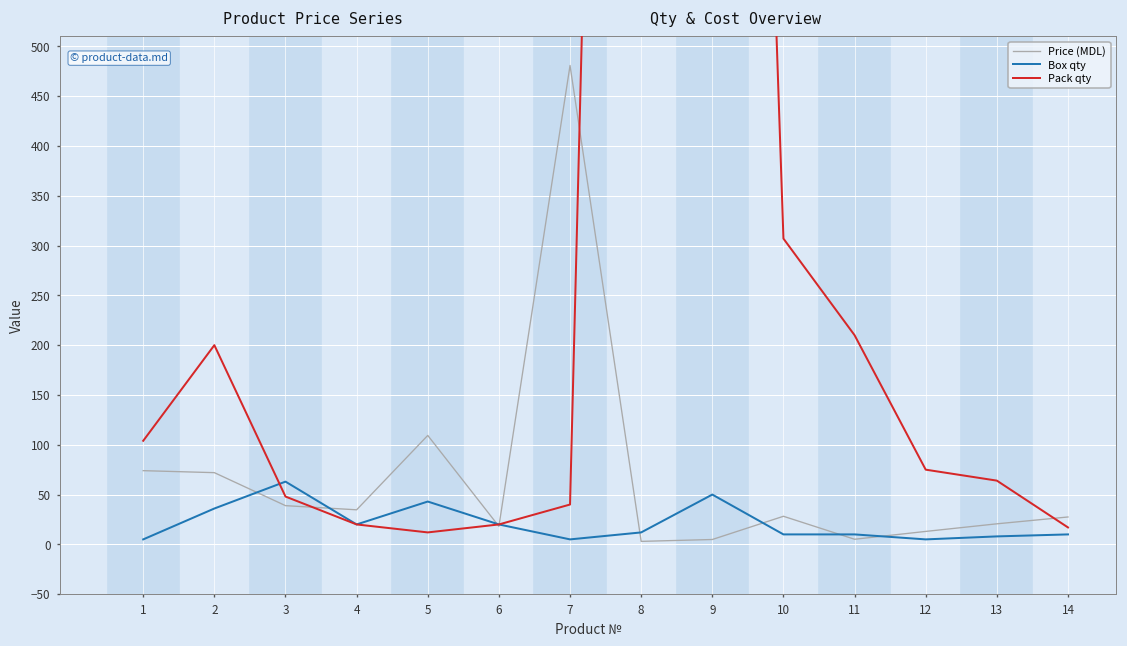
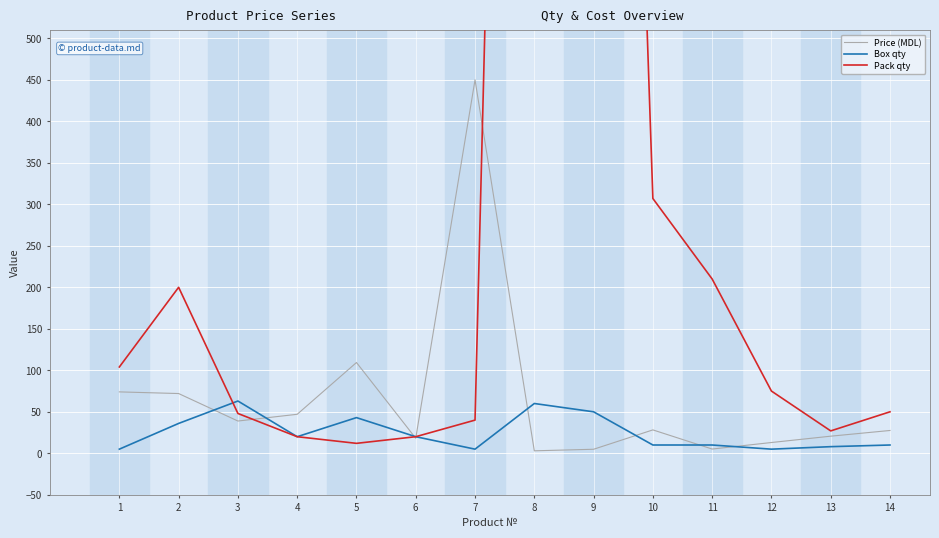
  {
    "Price (MDL)": {
      "1": 70,
      "2": 70,
      "3": 40,
-     "4": 30,
+     "4": 50,
      "5": 110,
-     "7": 480,
+     "7": 450,
      "8": 0,
      "9": 0,
      "10": 30,
      "11": 10,
      "12": 10,
      "13": 20,
      "14": 30
    },
    "Box qty": {
      "1": 10,
      "2": 40,
      "3": 60,
      "5": 40,
      "7": 10,
-     "8": 10,
+     "8": 60,
      "9": 50,
      "10": 10,
      "11": 10,
      "12": 10,
      "13": 10,
      "14": 10
    },
    "Pack qty": {
      "1": 100,
      "2": 200,
      "3": 50,
      "5": 10,
      "7": 40,
      "10": 310,
      "11": 210,
      "12": 80,
-     "13": 60,
-     "14": 20
+     "13": 30,
+     "14": 50
    }
  }
